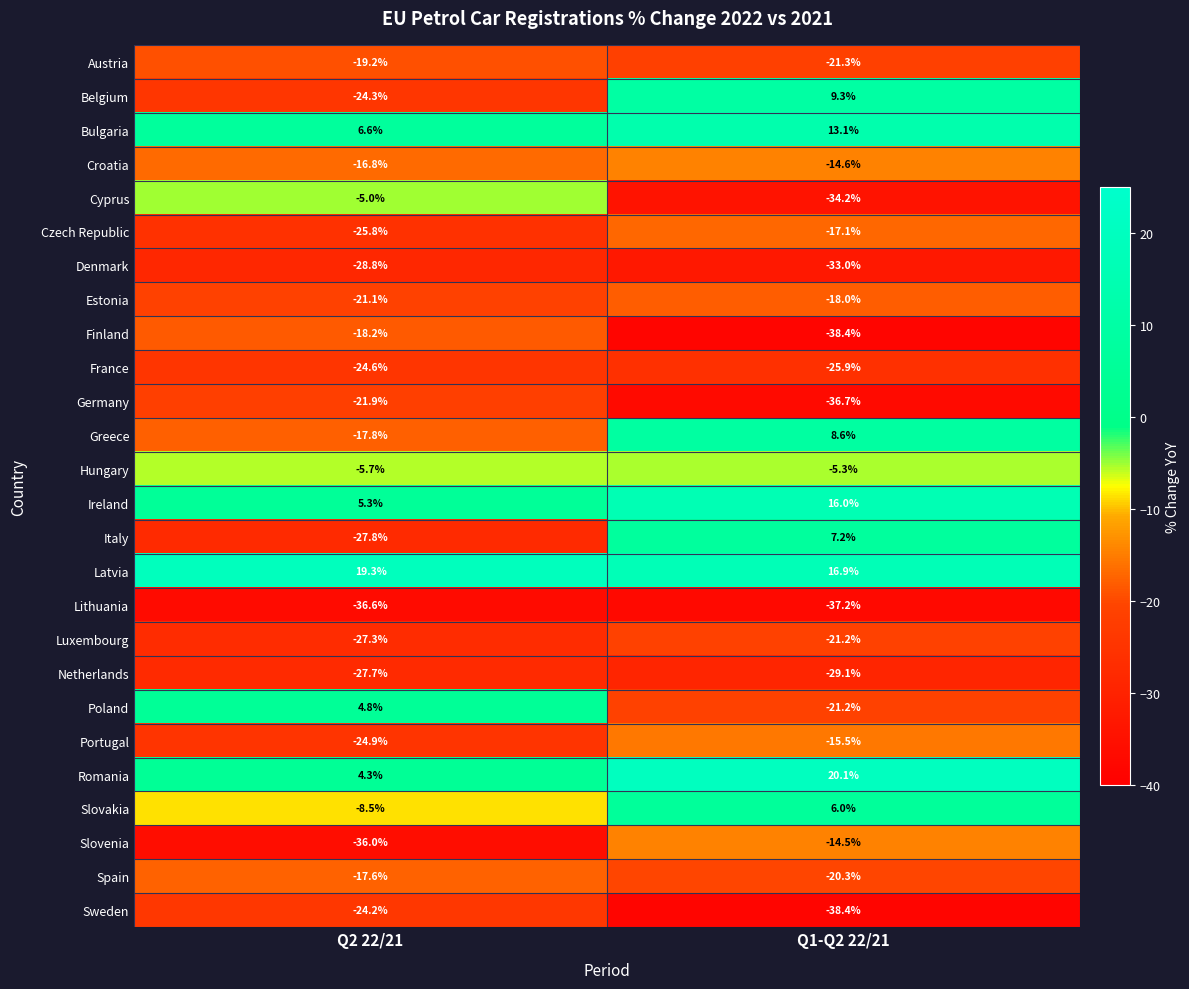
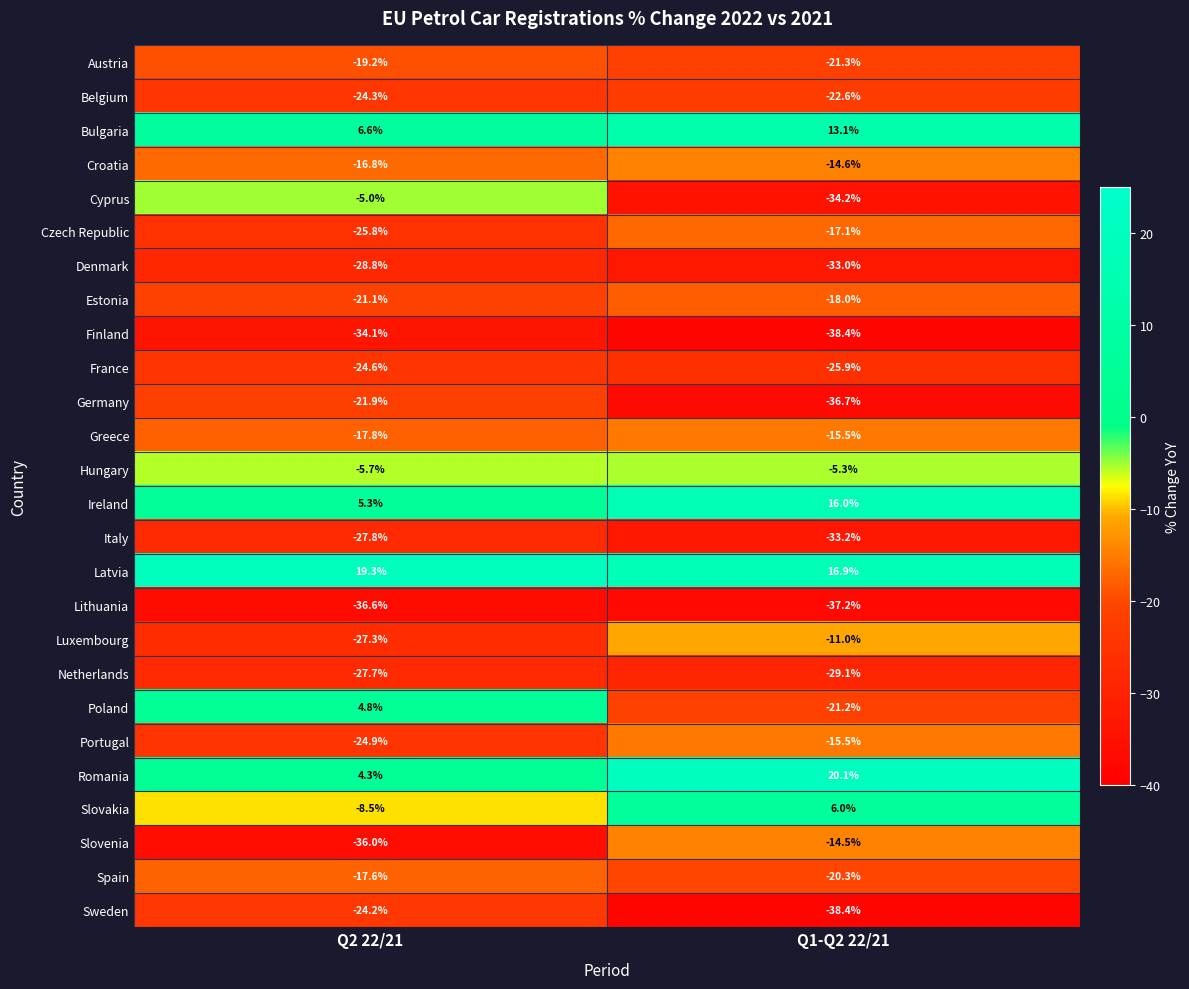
  {
    "Austria": {
      "Q2 22/21": "-19.2%",
      "Q1-Q2 22/21": "-21.3%"
    },
    "Belgium": {
      "Q2 22/21": "-24.3%",
-     "Q1-Q2 22/21": "9.3%"
+     "Q1-Q2 22/21": "-22.6%"
    },
    "Bulgaria": {
      "Q2 22/21": "6.6%",
      "Q1-Q2 22/21": "13.1%"
    },
    "Croatia": {
      "Q2 22/21": "-16.8%",
      "Q1-Q2 22/21": "-14.6%"
    },
    "Cyprus": {
      "Q2 22/21": "-5.0%",
      "Q1-Q2 22/21": "-34.2%"
    },
    "Czech Republic": {
      "Q2 22/21": "-25.8%",
      "Q1-Q2 22/21": "-17.1%"
    },
    "Denmark": {
      "Q2 22/21": "-28.8%",
      "Q1-Q2 22/21": "-33.0%"
    },
    "Estonia": {
      "Q2 22/21": "-21.1%",
      "Q1-Q2 22/21": "-18.0%"
    },
    "Finland": {
-     "Q2 22/21": "-18.2%",
+     "Q2 22/21": "-34.1%",
      "Q1-Q2 22/21": "-38.4%"
    },
    "France": {
      "Q2 22/21": "-24.6%",
      "Q1-Q2 22/21": "-25.9%"
    },
    "Germany": {
      "Q2 22/21": "-21.9%",
      "Q1-Q2 22/21": "-36.7%"
    },
    "Greece": {
      "Q2 22/21": "-17.8%",
-     "Q1-Q2 22/21": "8.6%"
+     "Q1-Q2 22/21": "-15.5%"
    },
    "Hungary": {
      "Q2 22/21": "-5.7%",
      "Q1-Q2 22/21": "-5.3%"
    },
    "Ireland": {
      "Q2 22/21": "5.3%",
      "Q1-Q2 22/21": "16.0%"
    },
    "Italy": {
      "Q2 22/21": "-27.8%",
-     "Q1-Q2 22/21": "7.2%"
+     "Q1-Q2 22/21": "-33.2%"
    },
    "Latvia": {
      "Q2 22/21": "19.3%",
      "Q1-Q2 22/21": "16.9%"
    },
    "Lithuania": {
      "Q2 22/21": "-36.6%",
      "Q1-Q2 22/21": "-37.2%"
    },
    "Luxembourg": {
      "Q2 22/21": "-27.3%",
-     "Q1-Q2 22/21": "-21.2%"
+     "Q1-Q2 22/21": "-11.0%"
    },
    "Netherlands": {
      "Q2 22/21": "-27.7%",
      "Q1-Q2 22/21": "-29.1%"
    },
    "Poland": {
      "Q2 22/21": "4.8%",
      "Q1-Q2 22/21": "-21.2%"
    },
    "Portugal": {
      "Q2 22/21": "-24.9%",
      "Q1-Q2 22/21": "-15.5%"
    },
    "Romania": {
      "Q2 22/21": "4.3%",
      "Q1-Q2 22/21": "20.1%"
    },
    "Slovakia": {
      "Q2 22/21": "-8.5%",
      "Q1-Q2 22/21": "6.0%"
    },
    "Slovenia": {
      "Q2 22/21": "-36.0%",
      "Q1-Q2 22/21": "-14.5%"
    },
    "Spain": {
      "Q2 22/21": "-17.6%",
      "Q1-Q2 22/21": "-20.3%"
    },
    "Sweden": {
      "Q2 22/21": "-24.2%",
      "Q1-Q2 22/21": "-38.4%"
    }
  }
